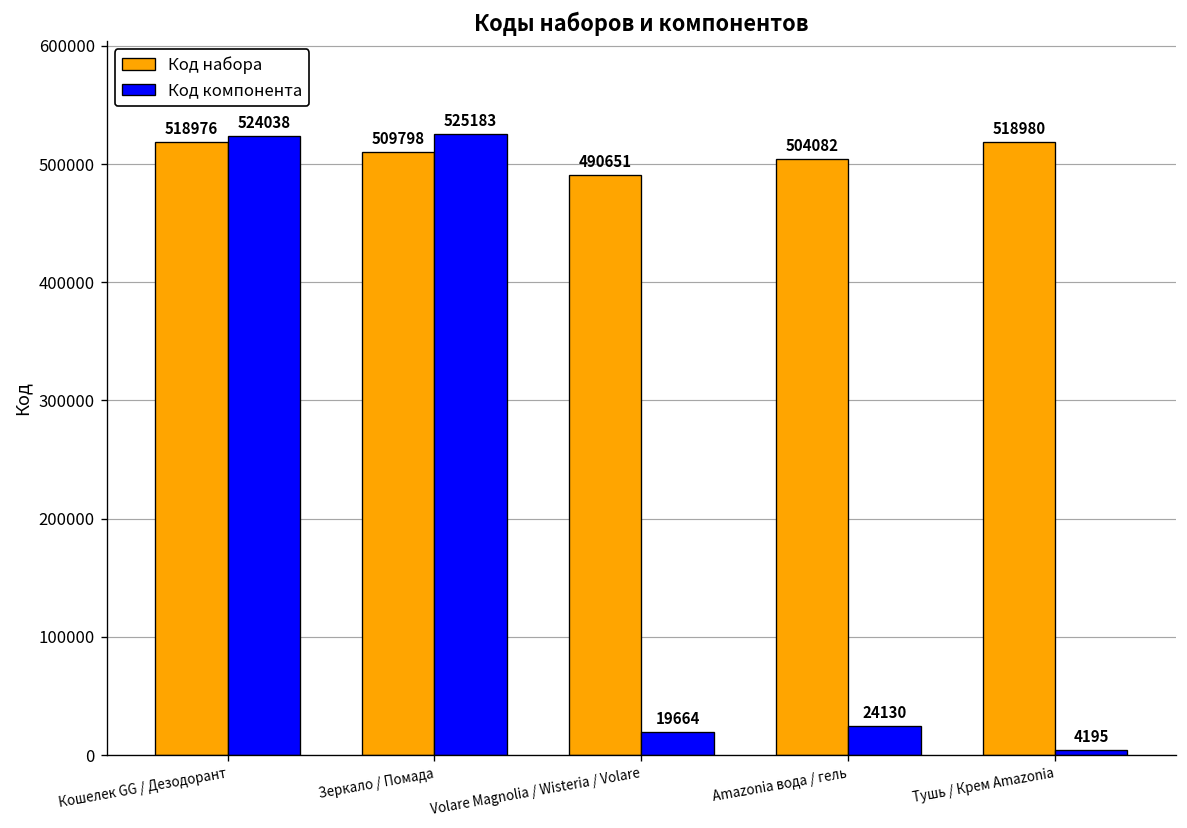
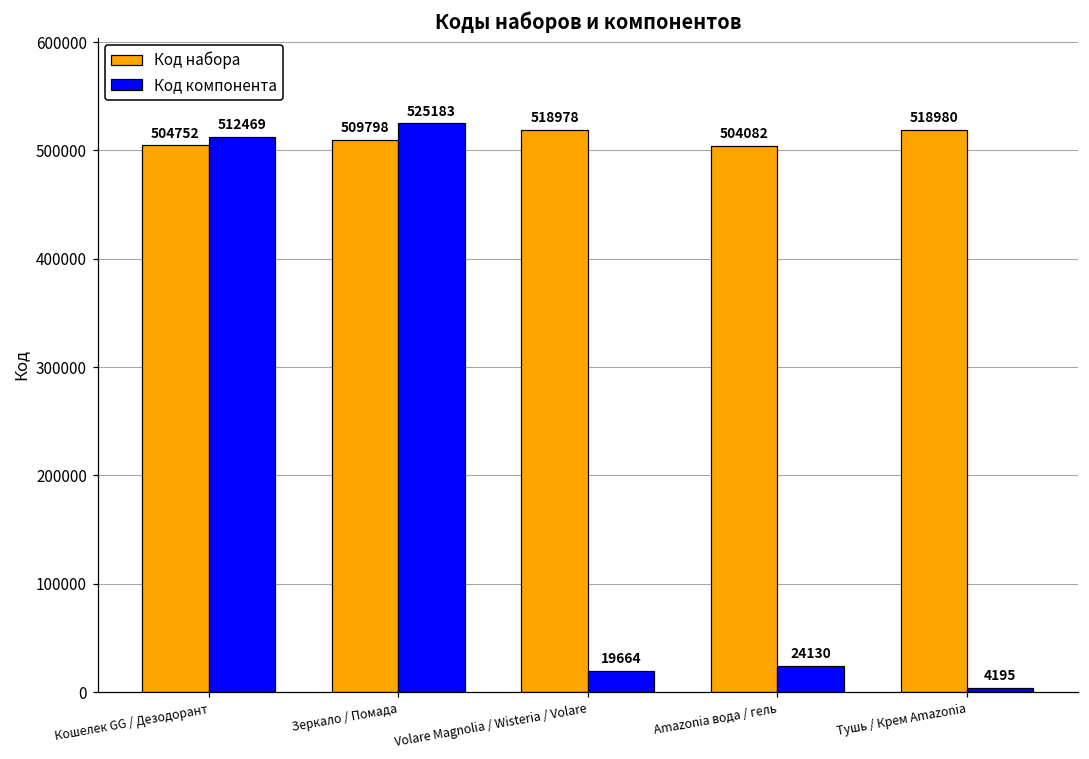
  {
    "Код набора": {
-     "Кошелек GG / Дезодорант": 518976,
+     "Кошелек GG / Дезодорант": 504752,
      "Зеркало / Помада": 509798,
-     "Volare Magnolia / Wisteria / Volare": 490651,
+     "Volare Magnolia / Wisteria / Volare": 518978,
      "Amazonia вода / гель": 504082,
      "Тушь / Крем Amazonia": 518980
    },
    "Код компонента": {
-     "Кошелек GG / Дезодорант": 524038,
+     "Кошелек GG / Дезодорант": 512469,
      "Зеркало / Помада": 525183,
      "Volare Magnolia / Wisteria / Volare": 19664,
      "Amazonia вода / гель": 24130,
      "Тушь / Крем Amazonia": 4195
    }
  }
